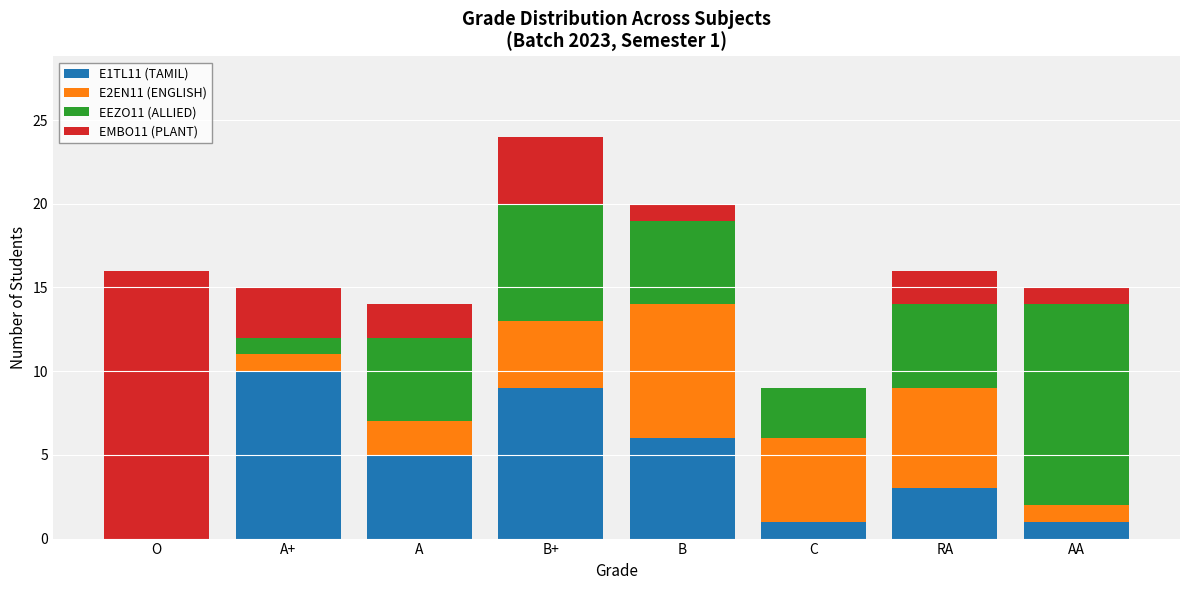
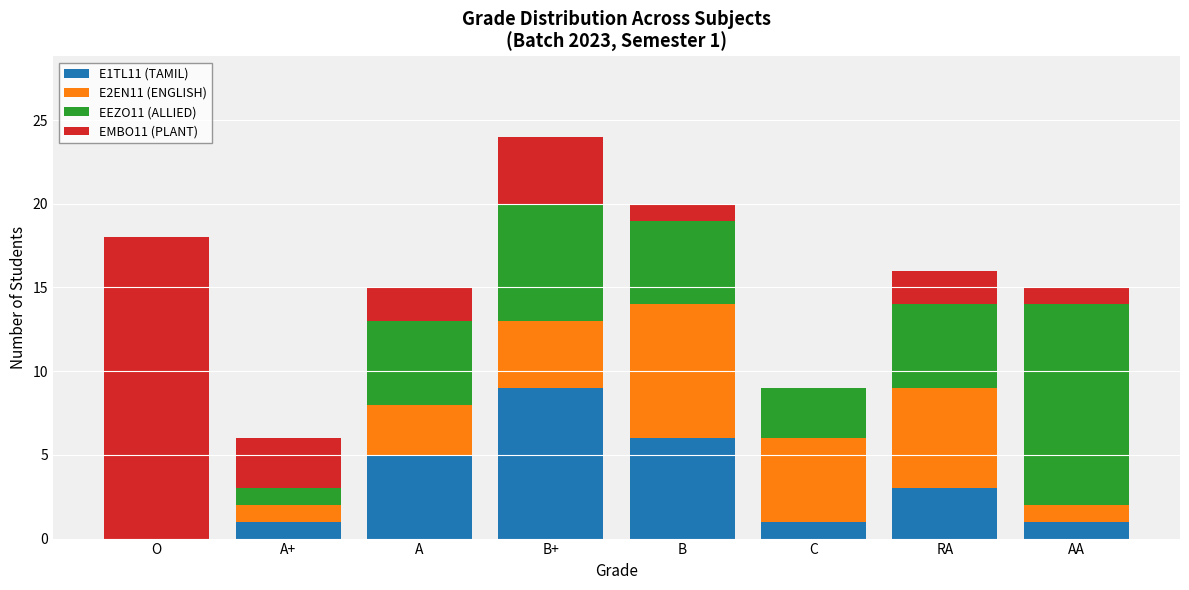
  {
    "E1TL11 (TAMIL)": {
      "O": 0,
-     "A+": 10,
+     "A+": 1,
      "A": 5,
      "B+": 9,
      "B": 6,
      "C": 1,
      "RA": 3,
      "AA": 1
    },
    "E2EN11 (ENGLISH)": {
      "O": 0,
      "A+": 1,
-     "A": 2,
+     "A": 3,
      "B+": 4,
      "B": 8,
      "C": 5,
      "RA": 6,
      "AA": 1
    },
    "EEZO11 (ALLIED)": {
      "O": 0,
      "A+": 1,
      "A": 5,
      "B+": 7,
      "B": 5,
      "C": 3,
      "RA": 5,
      "AA": 12
    },
    "EMBO11 (PLANT)": {
-     "O": 16,
+     "O": 18,
      "A+": 3,
      "A": 2,
      "B+": 4,
      "B": 1,
      "C": 0,
      "RA": 2,
      "AA": 1
    }
  }
